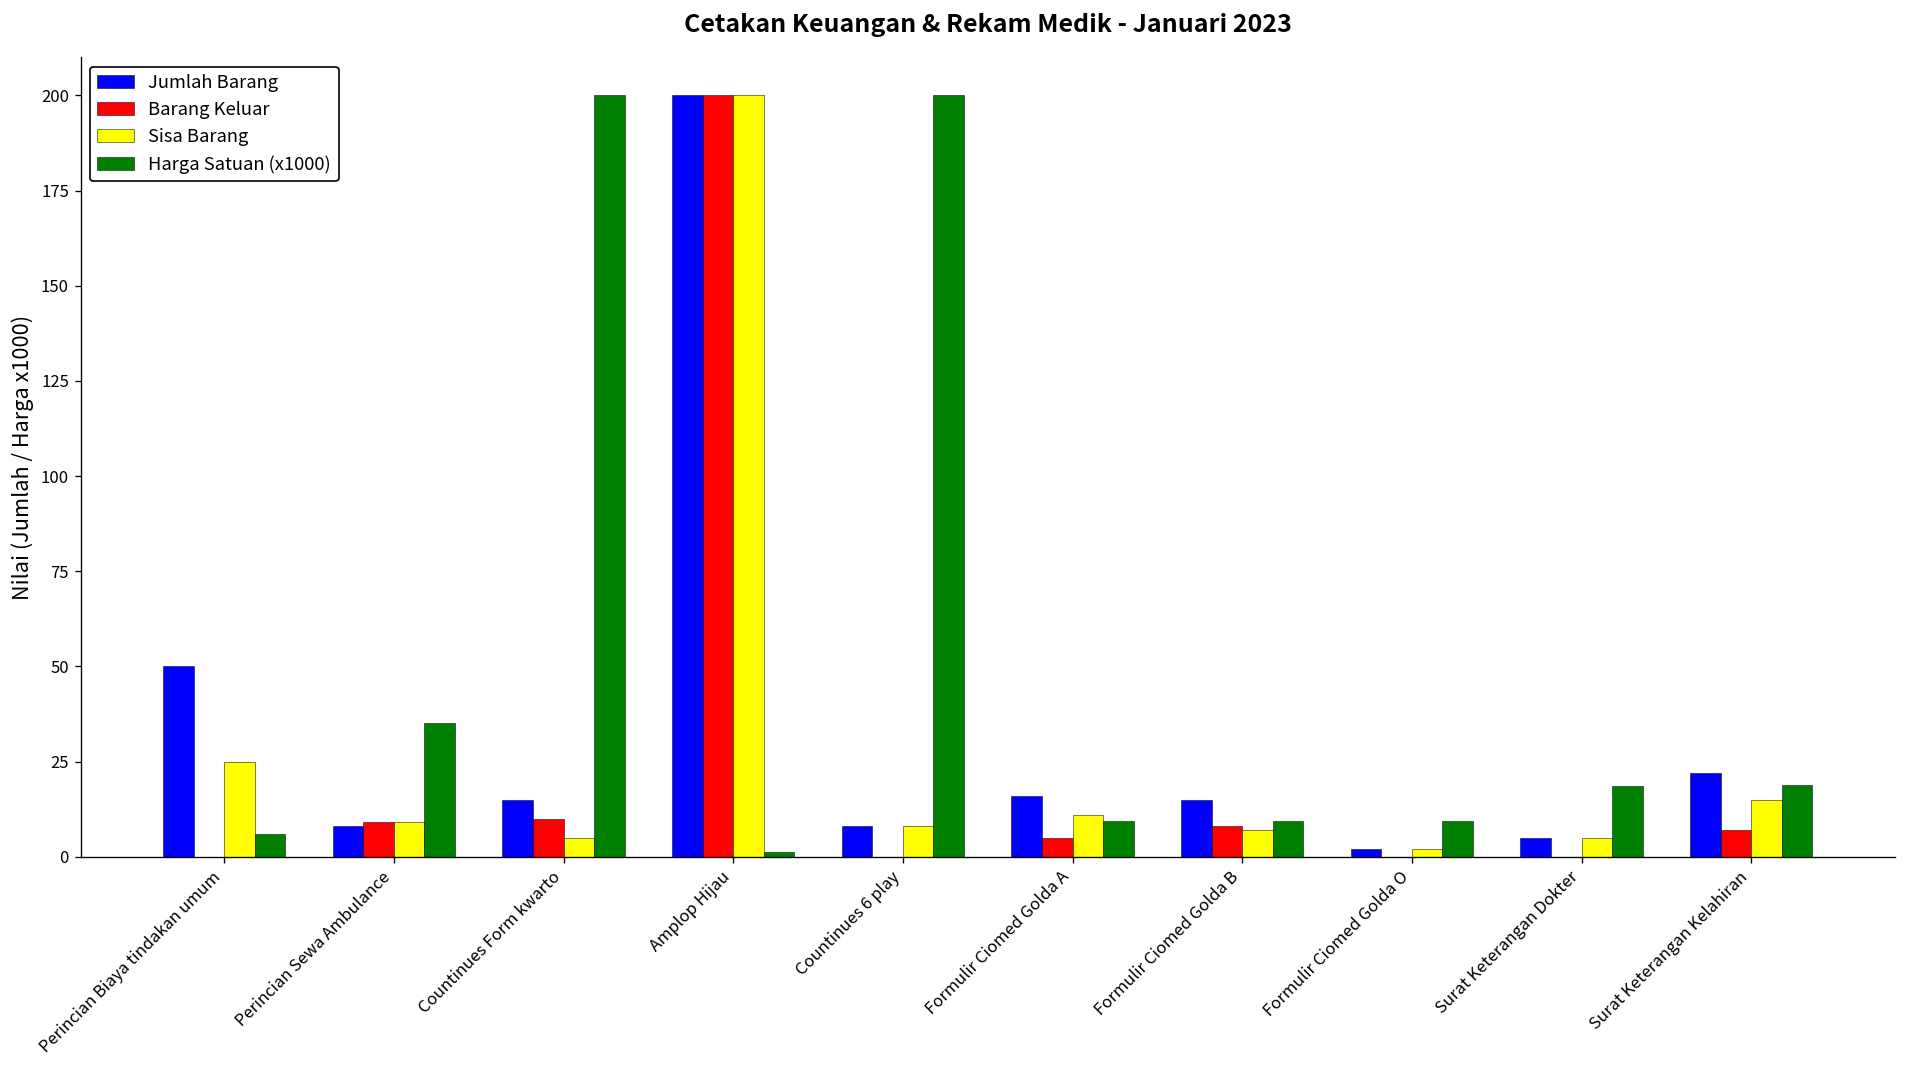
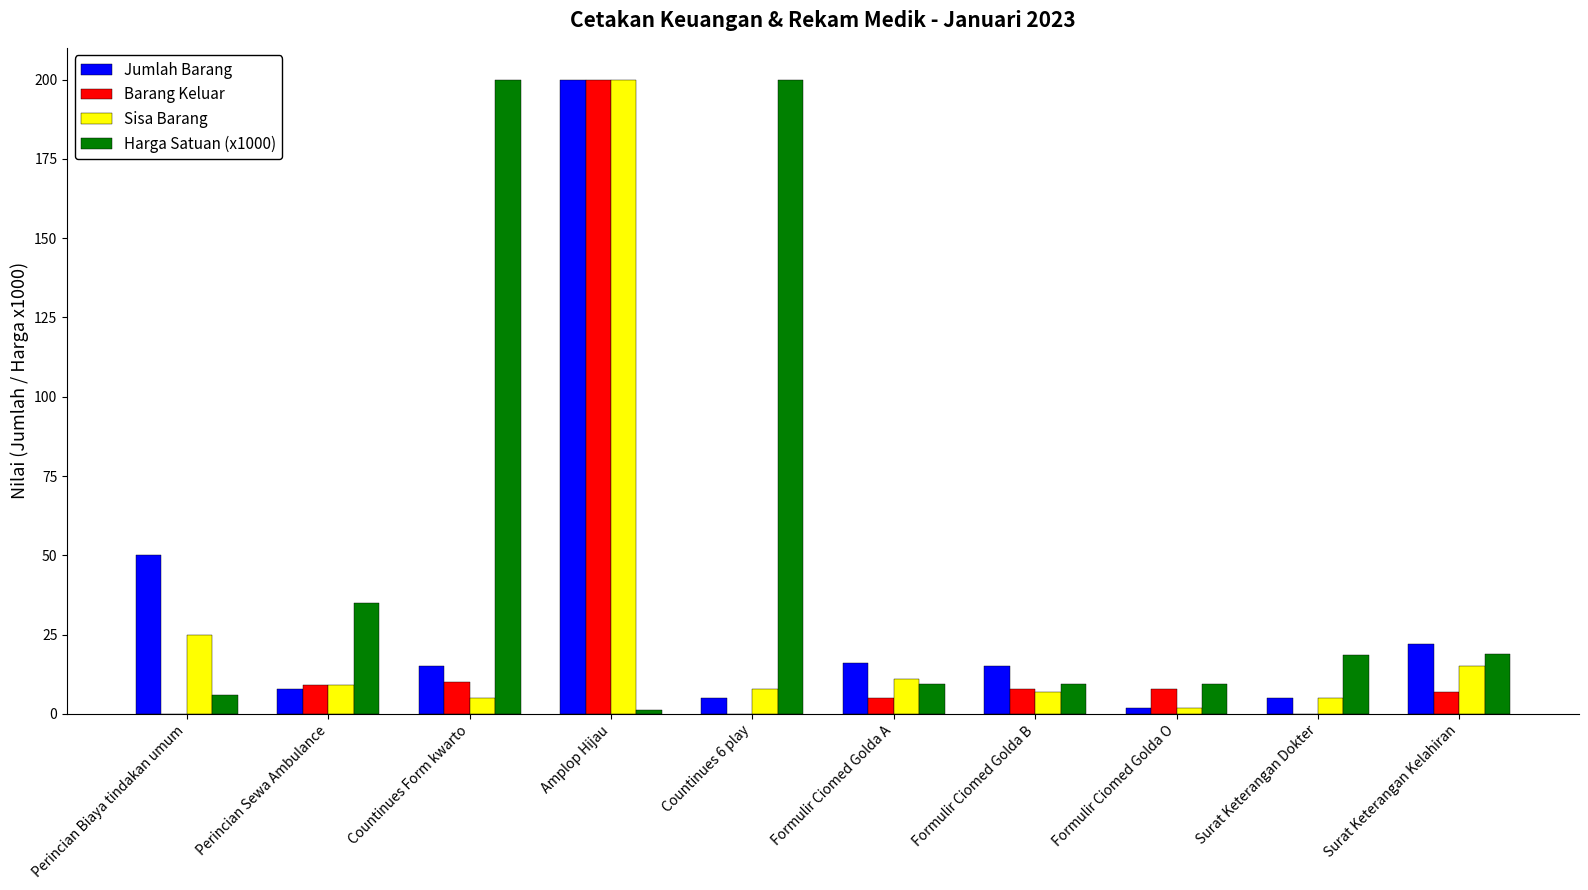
  {
    "Jumlah Barang": {
      "Perincian Biaya tindakan umum": 50,
      "Perincian Sewa Ambulance": 8,
      "Countinues Form kwarto": 15,
      "Amplop Hijau": 200,
-     "Countinues 6 play": 8,
+     "Countinues 6 play": 5,
      "Formulir Ciomed Golda A": 16,
      "Formulir Ciomed Golda B": 15,
      "Formulir Ciomed Golda O": 2,
      "Surat Keterangan Dokter": 5,
      "Surat Keterangan Kelahiran": 22
    },
    "Barang Keluar": {
      "Perincian Biaya tindakan umum": 0,
      "Perincian Sewa Ambulance": 9,
      "Countinues Form kwarto": 10,
      "Amplop Hijau": 200,
      "Countinues 6 play": 0,
      "Formulir Ciomed Golda A": 5,
      "Formulir Ciomed Golda B": 8,
-     "Formulir Ciomed Golda O": 0,
+     "Formulir Ciomed Golda O": 8,
      "Surat Keterangan Dokter": 0,
      "Surat Keterangan Kelahiran": 7
    },
    "Sisa Barang": {
      "Perincian Biaya tindakan umum": 25,
      "Perincian Sewa Ambulance": 9,
      "Countinues Form kwarto": 5,
      "Amplop Hijau": 200,
      "Countinues 6 play": 8,
      "Formulir Ciomed Golda A": 11,
      "Formulir Ciomed Golda B": 7,
      "Formulir Ciomed Golda O": 2,
      "Surat Keterangan Dokter": 5,
      "Surat Keterangan Kelahiran": 15
    },
    "Harga Satuan (x1000)": {
      "Perincian Biaya tindakan umum": 6,
      "Perincian Sewa Ambulance": 35,
      "Countinues Form kwarto": 200,
      "Amplop Hijau": 1,
      "Countinues 6 play": 200,
      "Formulir Ciomed Golda A": 9,
      "Formulir Ciomed Golda B": 9,
      "Formulir Ciomed Golda O": 9,
      "Surat Keterangan Dokter": 19,
      "Surat Keterangan Kelahiran": 19
    }
  }
